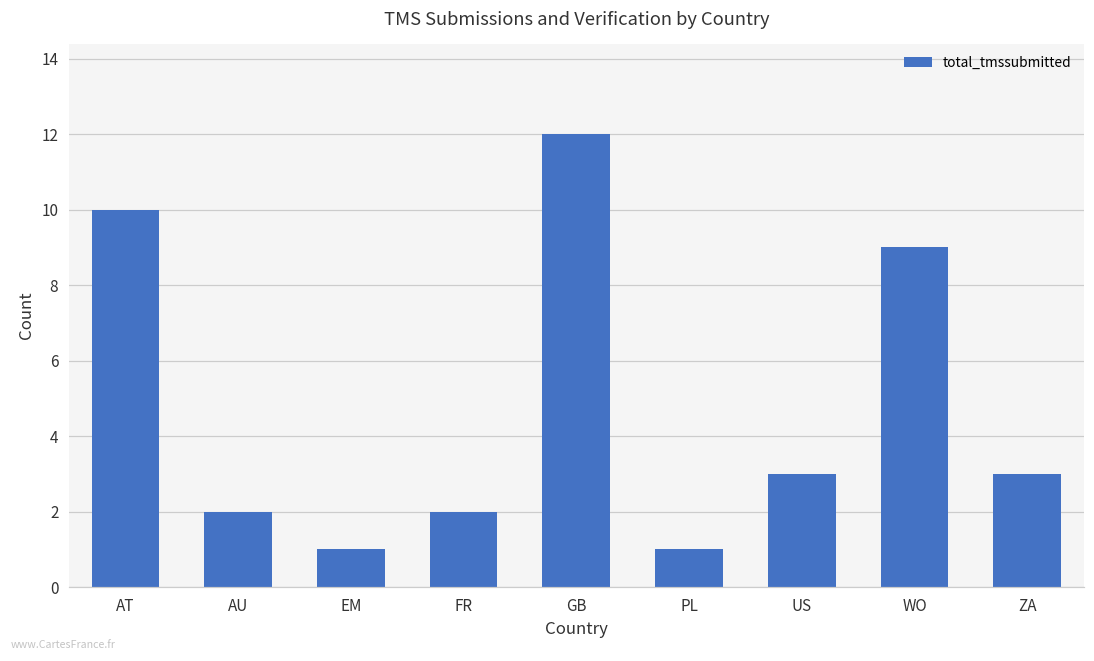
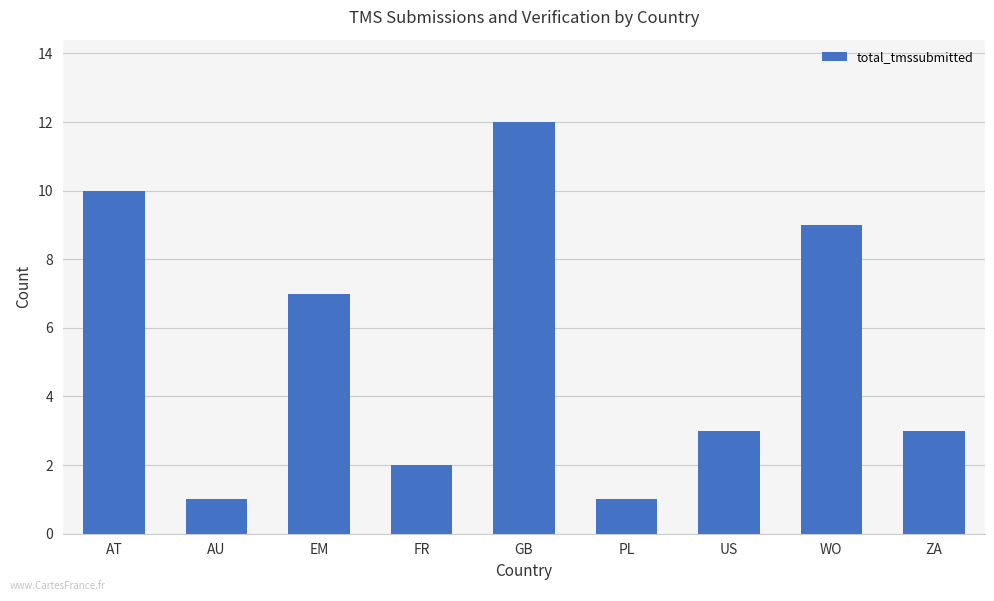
  {
    "AT": 10,
-   "AU": 2,
-   "EM": 1,
+   "AU": 1,
+   "EM": 7,
    "FR": 2,
    "GB": 12,
    "PL": 1,
    "US": 3,
    "WO": 9,
    "ZA": 3
  }
